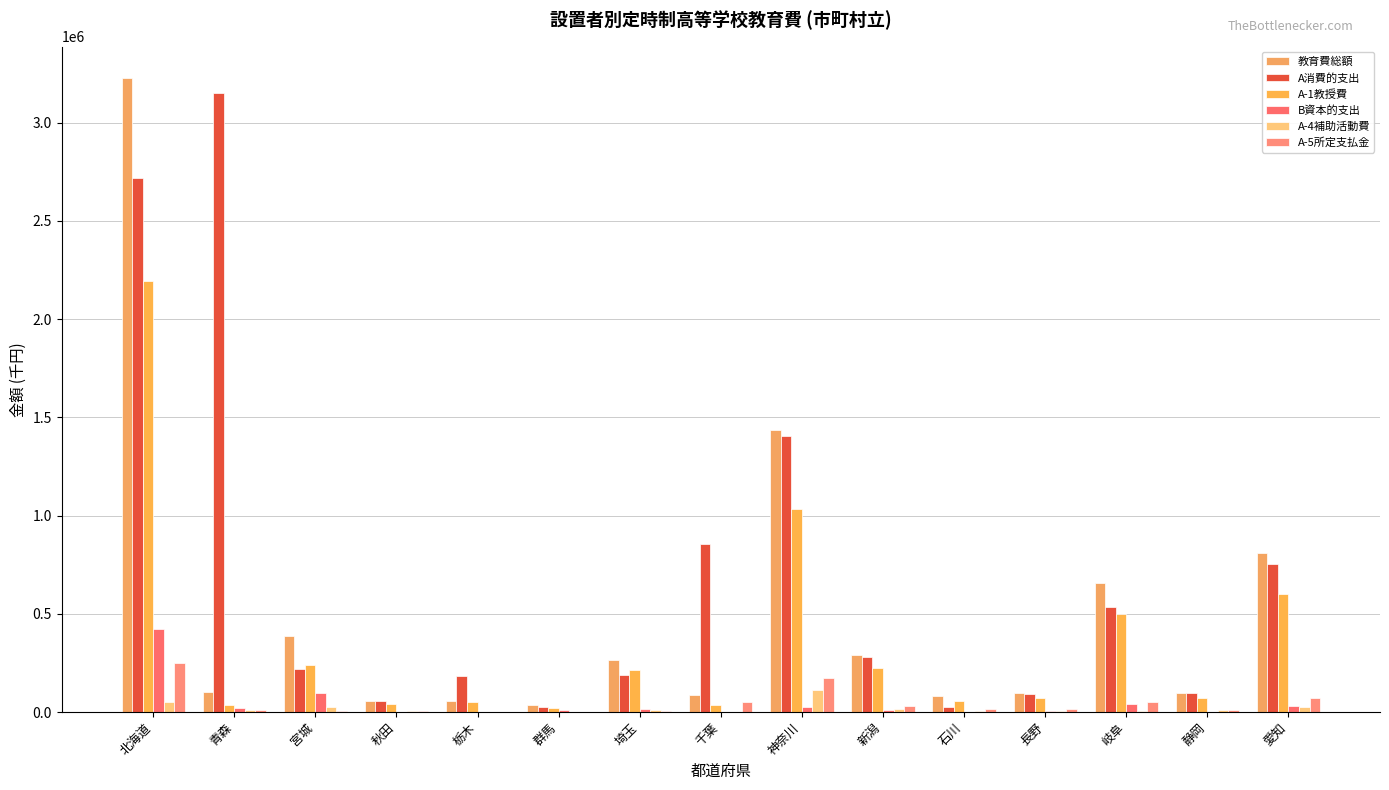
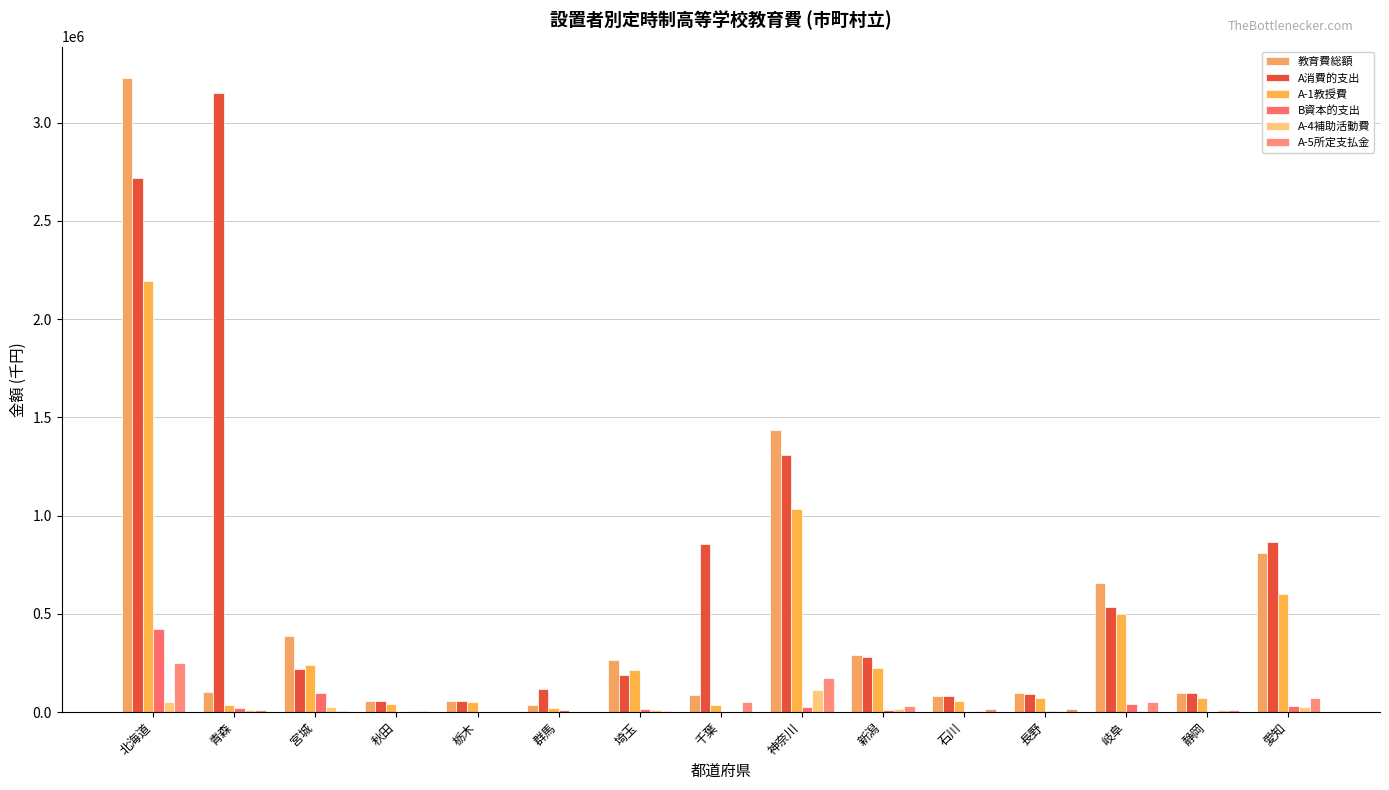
  {
    "A消費的支出": {
      "北海道": 2720000,
      "青森": 3150000,
      "宮城": 220000,
      "秋田": 50000,
-     "栃木": 180000,
-     "群馬": 30000,
+     "栃木": 50000,
+     "群馬": 120000,
      "埼玉": 190000,
      "千葉": 860000,
-     "神奈川": 1400000,
+     "神奈川": 1310000,
      "新潟": 280000,
-     "石川": 30000,
+     "石川": 80000,
      "長野": 90000,
      "岐阜": 530000,
      "静岡": 100000,
-     "愛知": 750000
+     "愛知": 870000
    }
  }
